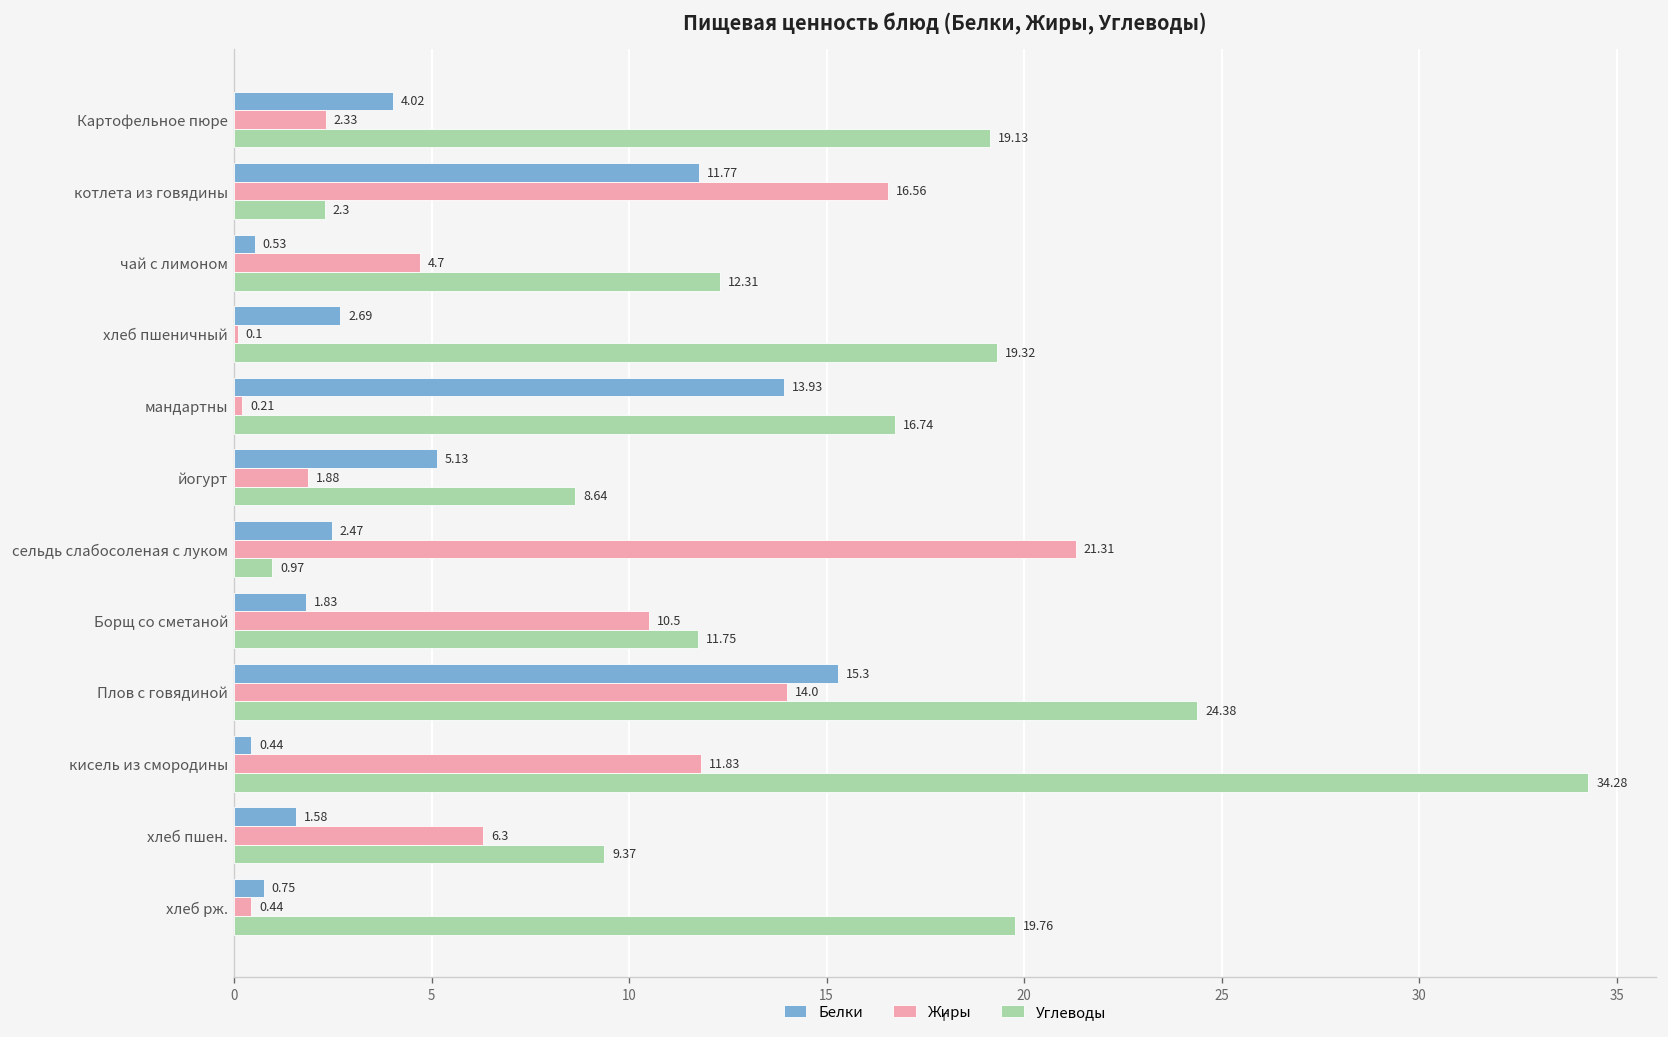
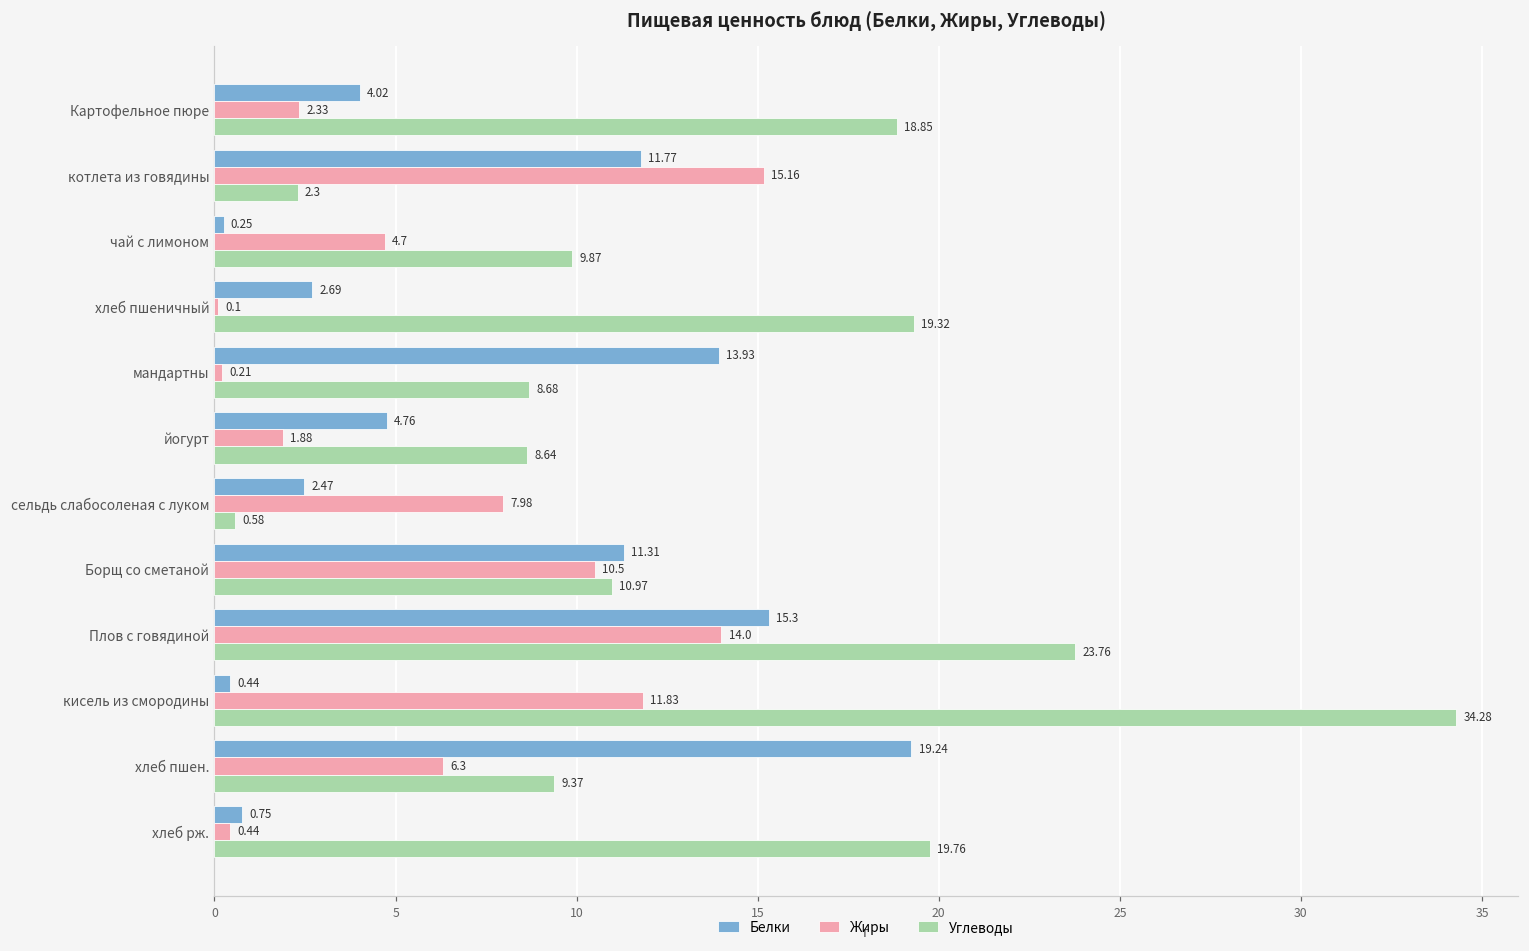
  {
    "Белки": {
      "Картофельное пюре": 4.02,
      "котлета из говядины": 11.77,
-     "чай с лимоном": 0.53,
+     "чай с лимоном": 0.25,
      "хлеб пшеничный": 2.69,
      "мандартны": 13.93,
-     "йогурт": 5.13,
+     "йогурт": 4.76,
      "сельдь слабосоленая с луком": 2.47,
-     "Борщ со сметаной": 1.83,
+     "Борщ со сметаной": 11.31,
      "Плов с говядиной": 15.3,
      "кисель из смородины": 0.44,
-     "хлеб пшен.": 1.58,
+     "хлеб пшен.": 19.24,
      "хлеб рж.": 0.75
    },
    "Жиры": {
      "Картофельное пюре": 2.33,
-     "котлета из говядины": 16.56,
+     "котлета из говядины": 15.16,
      "чай с лимоном": 4.7,
      "хлеб пшеничный": 0.1,
      "мандартны": 0.21,
      "йогурт": 1.88,
-     "сельдь слабосоленая с луком": 21.31,
+     "сельдь слабосоленая с луком": 7.98,
      "Борщ со сметаной": 10.5,
      "Плов с говядиной": 14.0,
      "кисель из смородины": 11.83,
      "хлеб пшен.": 6.3,
      "хлеб рж.": 0.44
    },
    "Углеводы": {
-     "Картофельное пюре": 19.13,
+     "Картофельное пюре": 18.85,
      "котлета из говядины": 2.3,
-     "чай с лимоном": 12.31,
+     "чай с лимоном": 9.87,
      "хлеб пшеничный": 19.32,
-     "мандартны": 16.74,
+     "мандартны": 8.68,
      "йогурт": 8.64,
-     "сельдь слабосоленая с луком": 0.97,
-     "Борщ со сметаной": 11.75,
-     "Плов с говядиной": 24.38,
+     "сельдь слабосоленая с луком": 0.58,
+     "Борщ со сметаной": 10.97,
+     "Плов с говядиной": 23.76,
      "кисель из смородины": 34.28,
      "хлеб пшен.": 9.37,
      "хлеб рж.": 19.76
    }
  }
